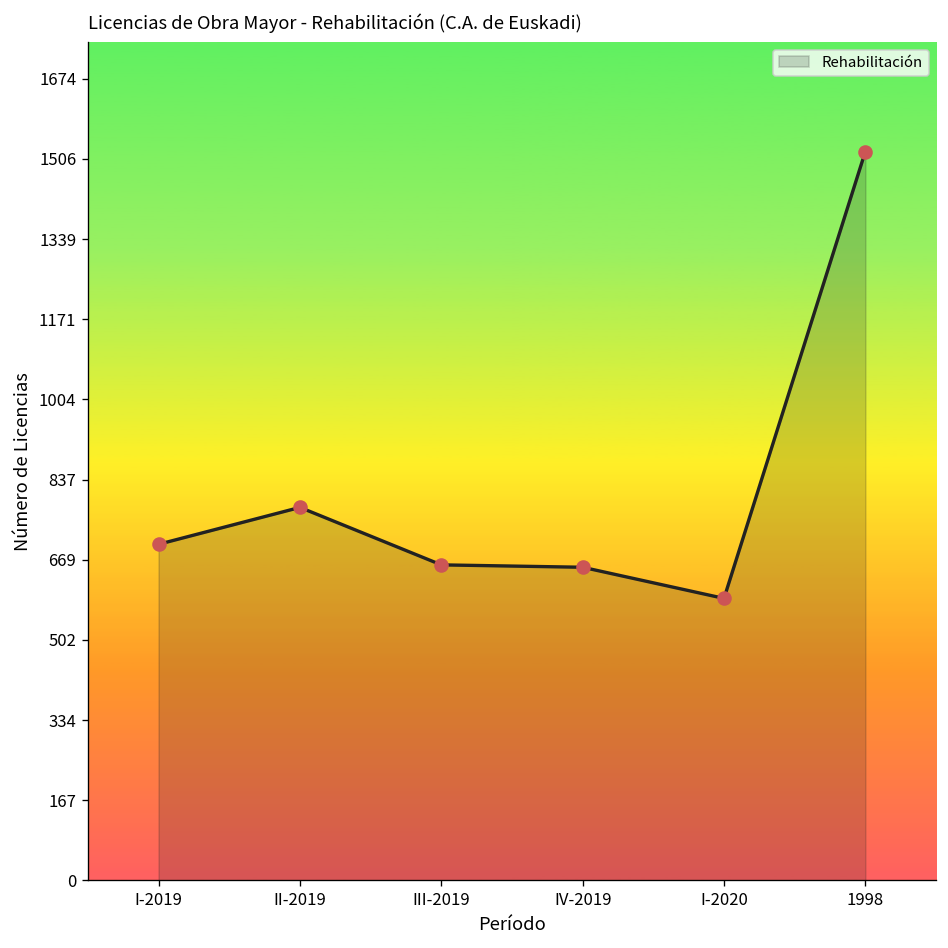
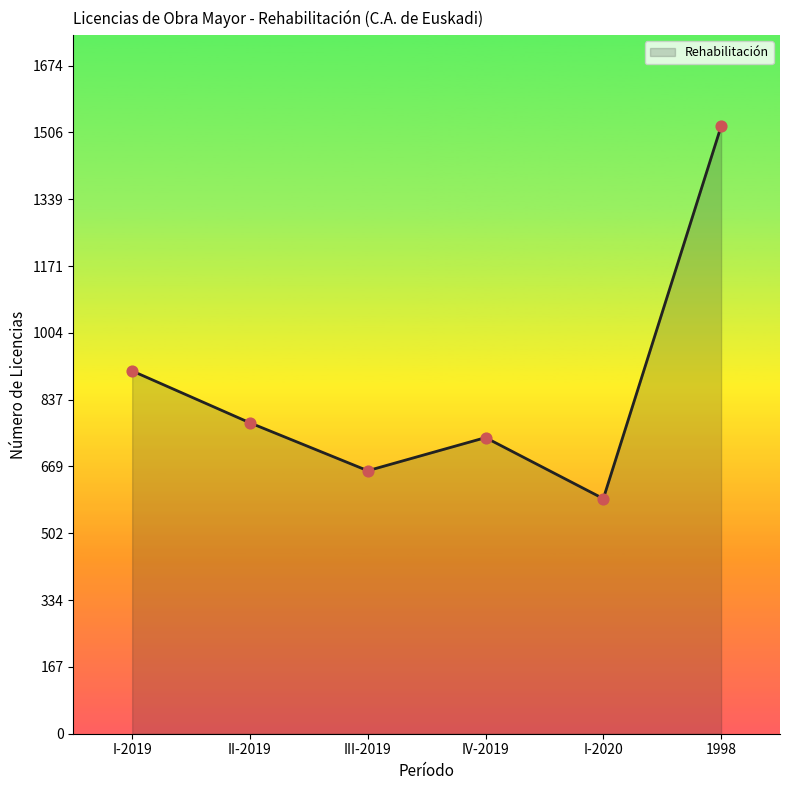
  {
-   "I-2019": 700,
+   "I-2019": 910,
    "II-2019": 780,
    "III-2019": 660,
-   "IV-2019": 650,
+   "IV-2019": 740,
    "I-2020": 590,
    "1998": 1520
  }
